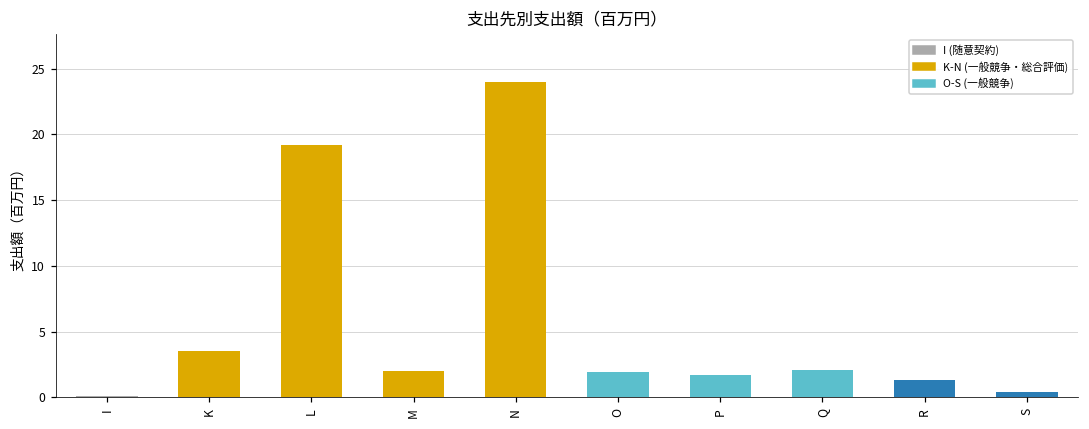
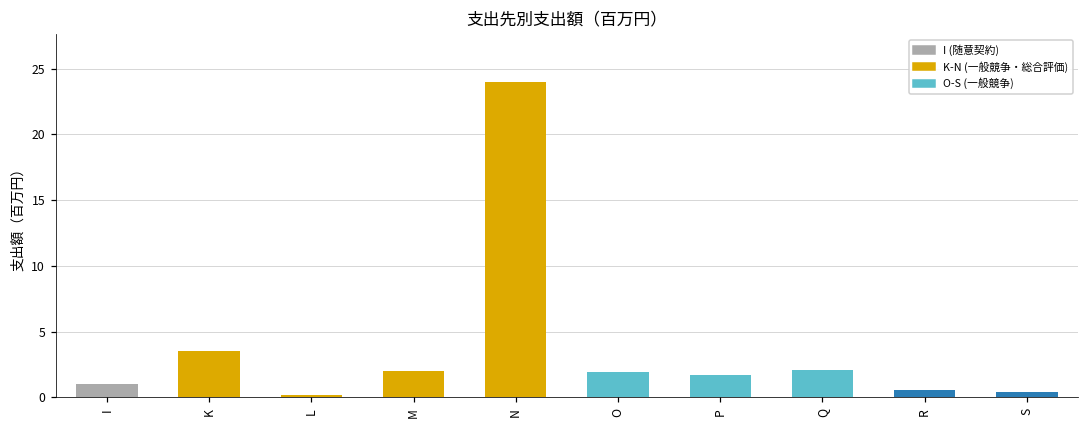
  {
-   "I": 0.1,
+   "I": 1.0,
    "K": 3.5,
-   "L": 19.2,
+   "L": 0.2,
    "M": 2.0,
    "N": 24.0,
    "O": 1.9,
    "P": 1.7,
    "Q": 2.1,
-   "R": 1.3,
+   "R": 0.6,
    "S": 0.4
  }
